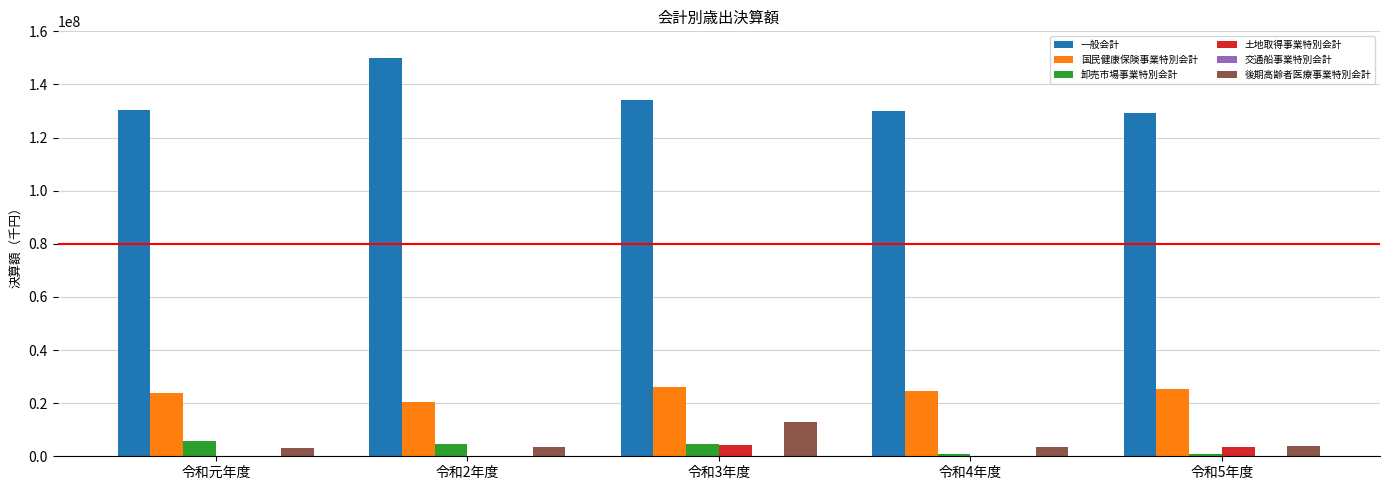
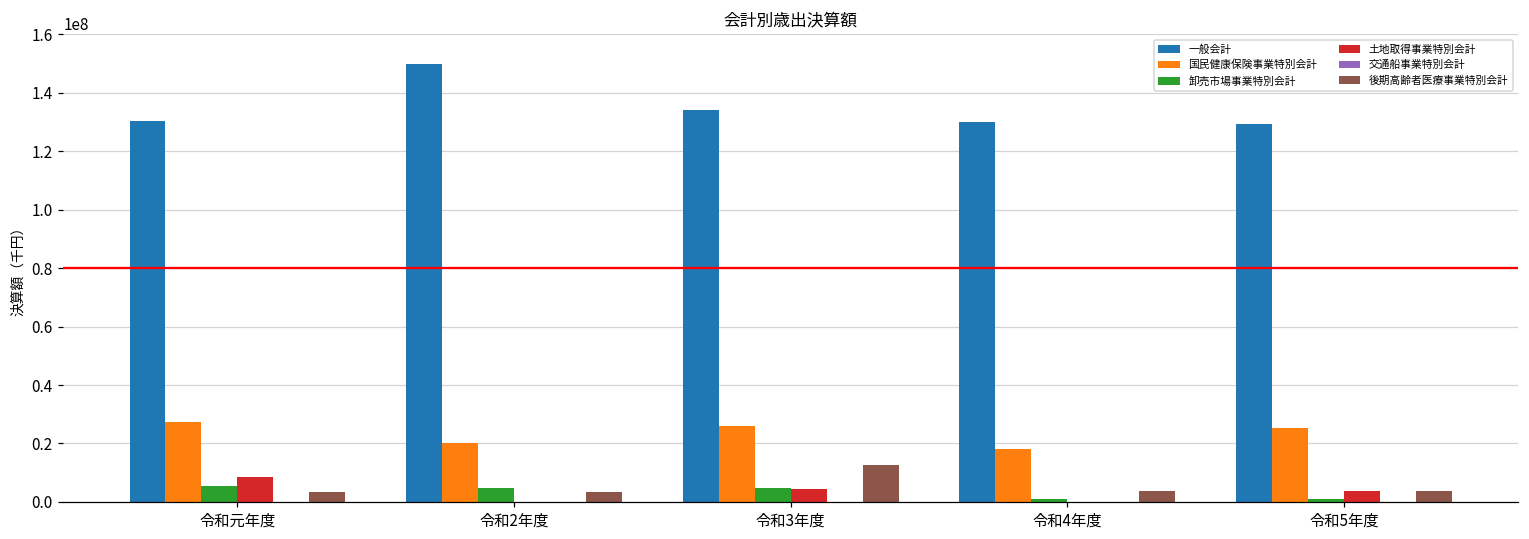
  {
    "一般会計": {
      "令和元年度": 130000000,
      "令和2年度": 150000000,
      "令和3年度": 134000000,
      "令和4年度": 130000000,
      "令和5年度": 129000000
    },
    "国民健康保険事業特別会計": {
-     "令和元年度": 24000000,
+     "令和元年度": 28000000,
      "令和2年度": 20000000,
      "令和3年度": 26000000,
-     "令和4年度": 25000000,
+     "令和4年度": 18000000,
      "令和5年度": 25000000
    },
    "卸売市場事業特別会計": {
      "令和元年度": 6000000,
      "令和2年度": 5000000,
      "令和3年度": 5000000,
      "令和4年度": 1000000,
      "令和5年度": 1000000
    },
    "土地取得事業特別会計": {
-     "令和元年度": 0,
+     "令和元年度": 8000000,
      "令和3年度": 4000000,
      "令和5年度": 4000000
    },
    "後期高齢者医療事業特別会計": {
      "令和元年度": 3000000,
      "令和2年度": 3000000,
      "令和3年度": 13000000,
      "令和4年度": 4000000,
      "令和5年度": 4000000
    }
  }
